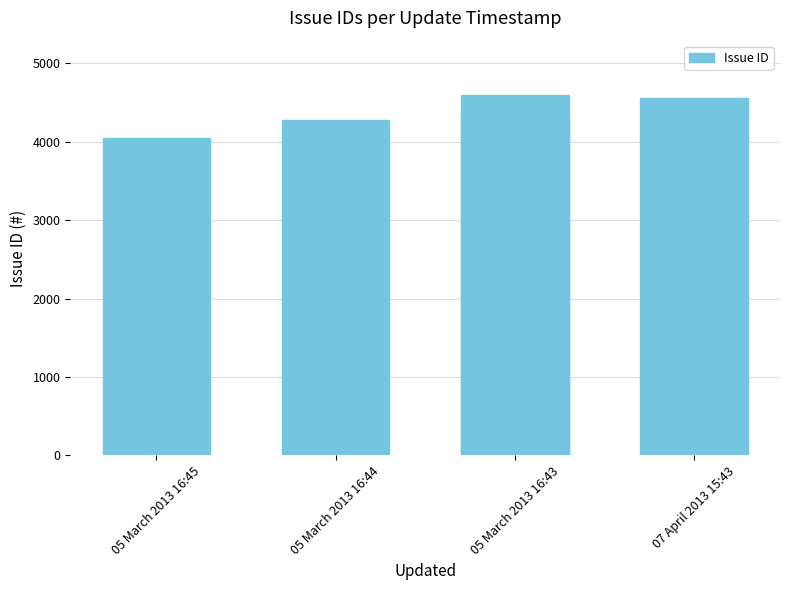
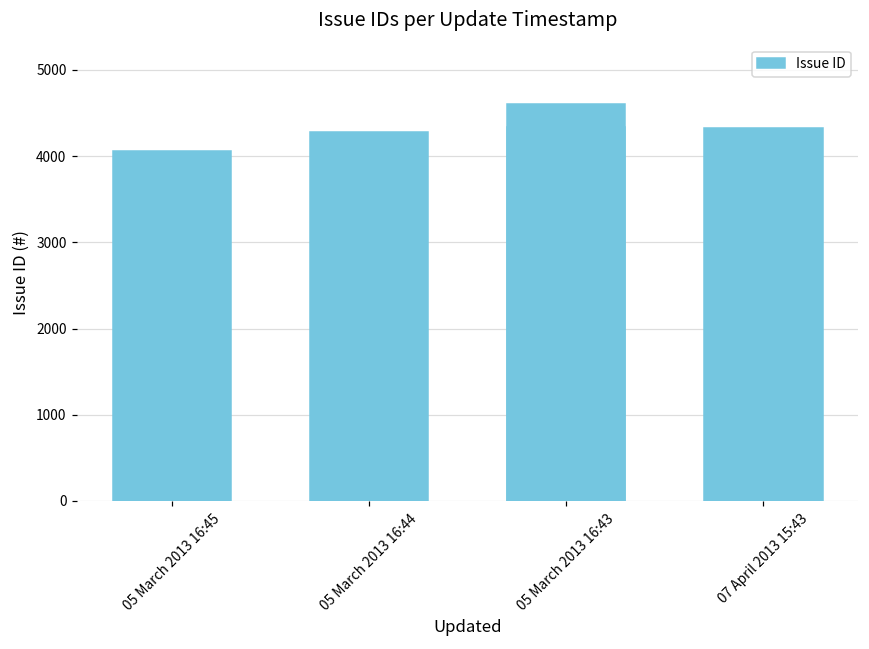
  {
    "05 March 2013 16:45": 4100,
    "05 March 2013 16:44": 4300,
-   "07 April 2013 15:43": 4600
+   "07 April 2013 15:43": 4300
  }
